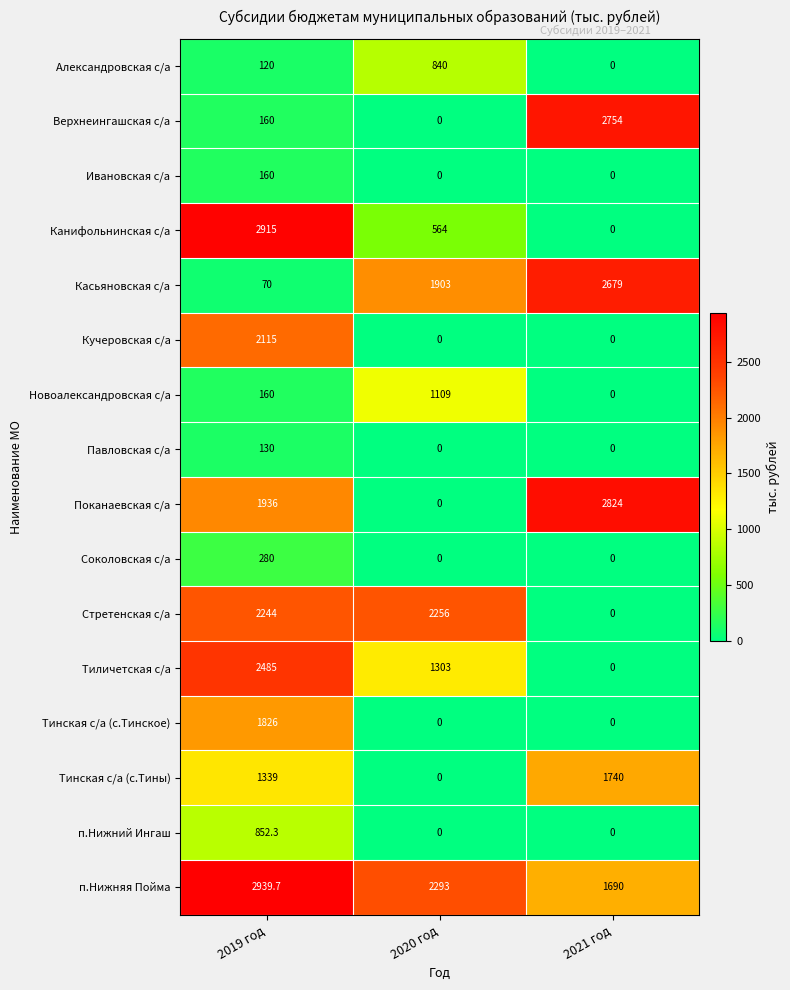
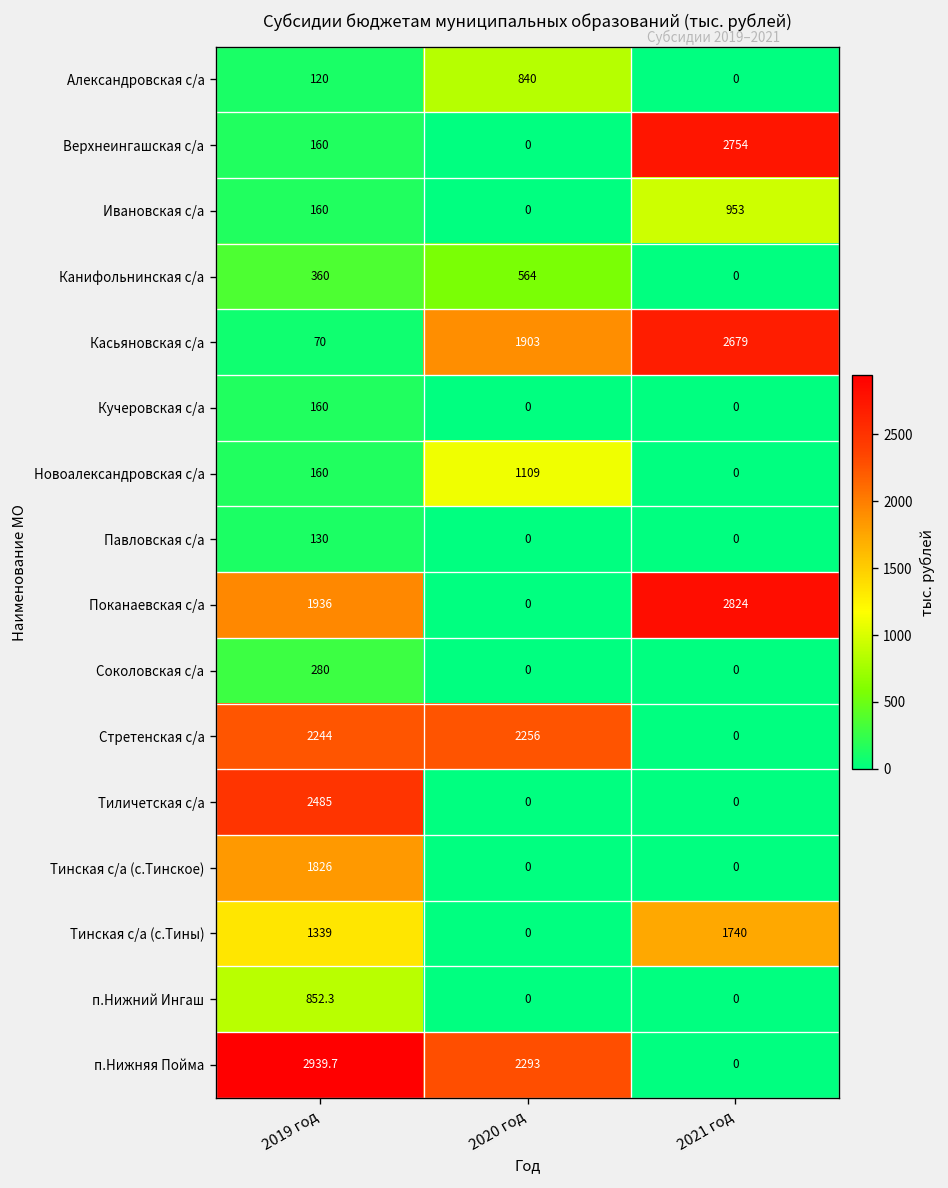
  {
    "Александровская с/а": {
      "2019 год": 120,
      "2020 год": 840,
      "2021 год": 0
    },
    "Верхнеингашская с/а": {
      "2019 год": 160,
      "2020 год": 0,
      "2021 год": 2754
    },
    "Ивановская с/а": {
      "2019 год": 160,
      "2020 год": 0,
-     "2021 год": 0
+     "2021 год": 953
    },
    "Канифольнинская с/а": {
-     "2019 год": 2915,
+     "2019 год": 360,
      "2020 год": 564,
      "2021 год": 0
    },
    "Касьяновская с/а": {
      "2019 год": 70,
      "2020 год": 1903,
      "2021 год": 2679
    },
    "Кучеровская с/а": {
-     "2019 год": 2115,
+     "2019 год": 160,
      "2020 год": 0,
      "2021 год": 0
    },
    "Новоалександровская с/а": {
      "2019 год": 160,
      "2020 год": 1109,
      "2021 год": 0
    },
    "Павловская с/а": {
      "2019 год": 130,
      "2020 год": 0,
      "2021 год": 0
    },
    "Поканаевская с/а": {
      "2019 год": 1936,
      "2020 год": 0,
      "2021 год": 2824
    },
    "Соколовская с/а": {
      "2019 год": 280,
      "2020 год": 0,
      "2021 год": 0
    },
    "Стретенская с/а": {
      "2019 год": 2244,
      "2020 год": 2256,
      "2021 год": 0
    },
    "Тиличетская с/а": {
      "2019 год": 2485,
-     "2020 год": 1303,
+     "2020 год": 0,
      "2021 год": 0
    },
    "Тинская с/а (с.Тинское)": {
      "2019 год": 1826,
      "2020 год": 0,
      "2021 год": 0
    },
    "Тинская с/а (с.Тины)": {
      "2019 год": 1339,
      "2020 год": 0,
      "2021 год": 1740
    },
    "п.Нижний Ингаш": {
      "2019 год": 852.3,
      "2020 год": 0,
      "2021 год": 0
    },
    "п.Нижняя Пойма": {
      "2019 год": 2939.7,
      "2020 год": 2293,
-     "2021 год": 1690
+     "2021 год": 0
    }
  }
